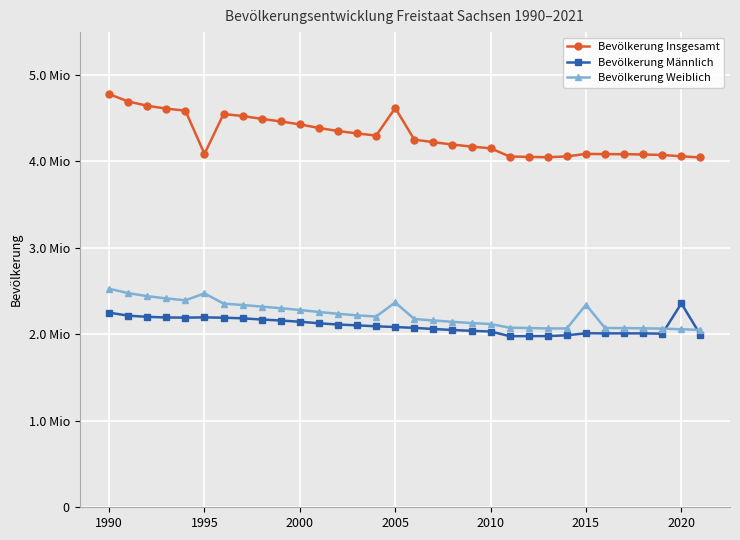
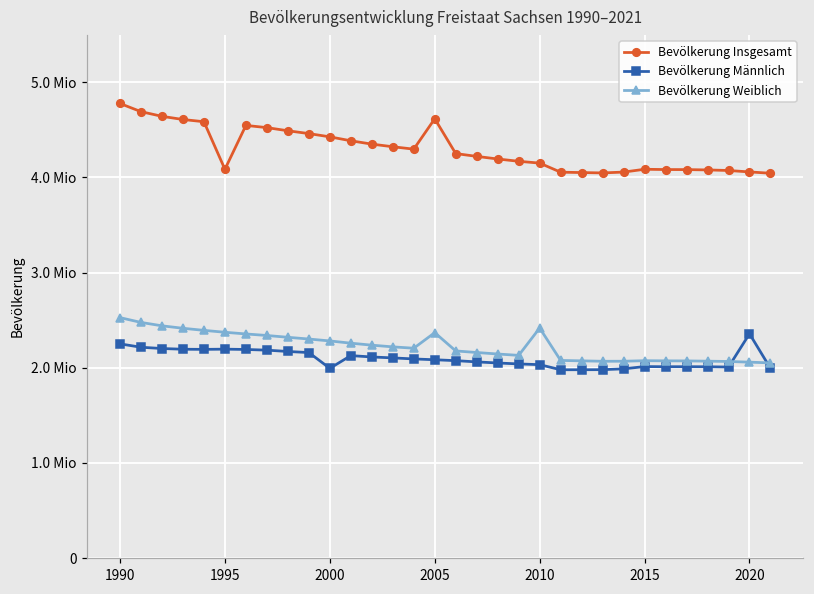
  {
    "Bevölkerung Insgesamt": {
      "1990": "4.8 Mio",
      "1995": "4.1 Mio",
      "2000": "4.4 Mio",
      "2005": "4.6 Mio",
      "2010": "4.1 Mio",
      "2015": "4.1 Mio",
      "2020": "4.1 Mio"
    },
    "Bevölkerung Männlich": {
      "1990": "2.3 Mio",
      "1995": "2.2 Mio",
-     "2000": "2.1 Mio",
+     "2000": "2.0 Mio",
      "2005": "2.1 Mio",
      "2010": "2.0 Mio",
      "2015": "2.0 Mio",
      "2020": "2.4 Mio"
    },
    "Bevölkerung Weiblich": {
      "1990": "2.5 Mio",
-     "1995": "2.5 Mio",
+     "1995": "2.4 Mio",
      "2000": "2.3 Mio",
      "2005": "2.4 Mio",
-     "2010": "2.1 Mio",
-     "2015": "2.3 Mio",
+     "2010": "2.4 Mio",
+     "2015": "2.1 Mio",
      "2020": "2.1 Mio"
    }
  }
